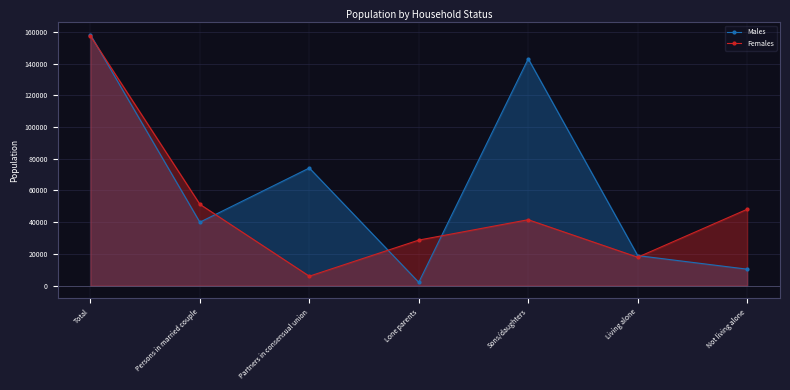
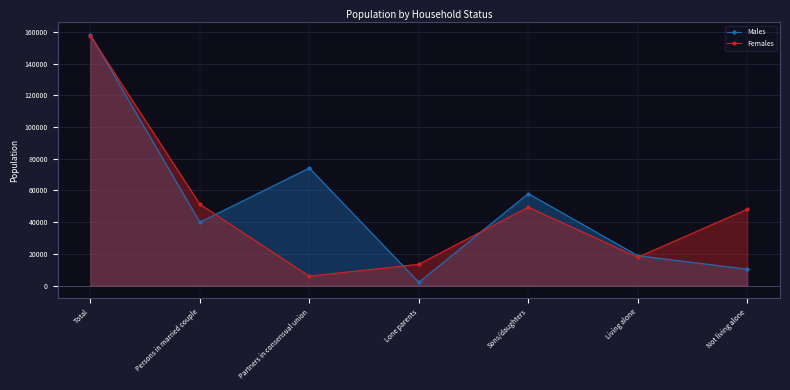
  {
    "Males": {
      "Persons in married couple": 40000,
      "Partners in consensual union": 74000,
      "Lone parents": 2000,
-     "Sons/daughters": 143000,
+     "Sons/daughters": 58000,
      "Not living alone": 10000
    },
    "Females": {
      "Persons in married couple": 51000,
      "Partners in consensual union": 6000,
-     "Lone parents": 29000,
-     "Sons/daughters": 42000,
+     "Lone parents": 14000,
+     "Sons/daughters": 49000,
      "Not living alone": 48000
    }
  }
